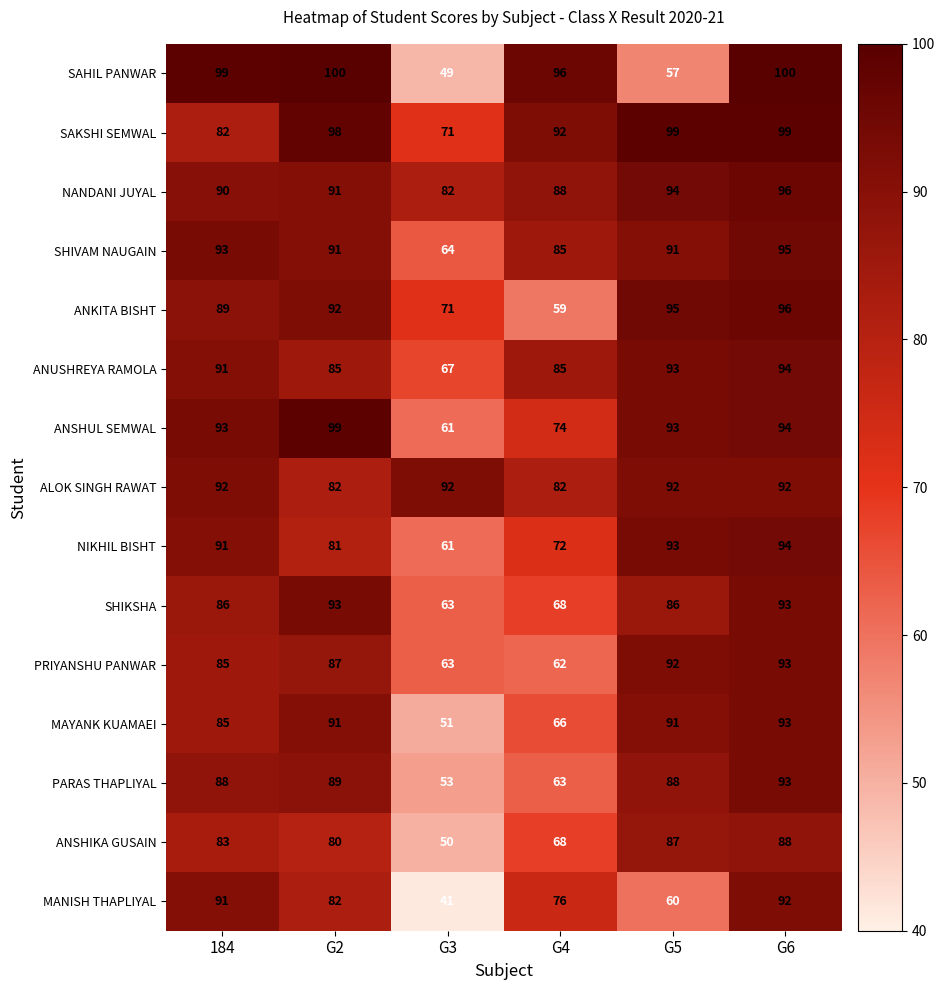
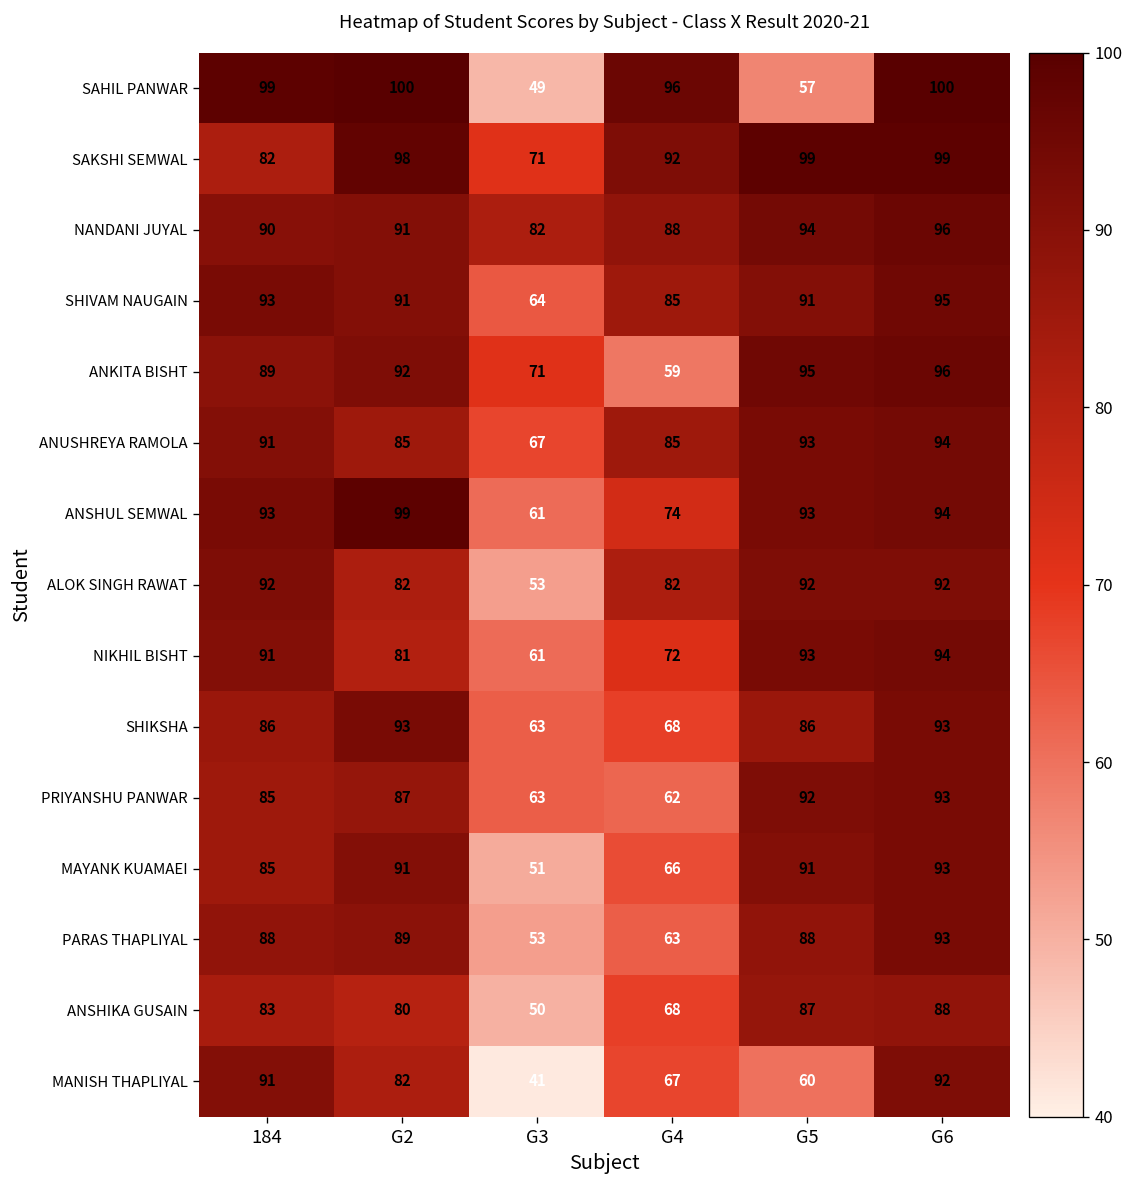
  {
    "SAHIL PANWAR": {
      "184": 99,
      "G2": 100,
      "G3": 49,
      "G4": 96,
      "G5": 57,
      "G6": 100
    },
    "SAKSHI SEMWAL": {
      "184": 82,
      "G2": 98,
      "G3": 71,
      "G4": 92,
      "G5": 99,
      "G6": 99
    },
    "NANDANI JUYAL": {
      "184": 90,
      "G2": 91,
      "G3": 82,
      "G4": 88,
      "G5": 94,
      "G6": 96
    },
    "SHIVAM NAUGAIN": {
      "184": 93,
      "G2": 91,
      "G3": 64,
      "G4": 85,
      "G5": 91,
      "G6": 95
    },
    "ANKITA BISHT": {
      "184": 89,
      "G2": 92,
      "G3": 71,
      "G4": 59,
      "G5": 95,
      "G6": 96
    },
    "ANUSHREYA RAMOLA": {
      "184": 91,
      "G2": 85,
      "G3": 67,
      "G4": 85,
      "G5": 93,
      "G6": 94
    },
    "ANSHUL SEMWAL": {
      "184": 93,
      "G2": 99,
      "G3": 61,
      "G4": 74,
      "G5": 93,
      "G6": 94
    },
    "ALOK SINGH RAWAT": {
      "184": 92,
      "G2": 82,
-     "G3": 92,
+     "G3": 53,
      "G4": 82,
      "G5": 92,
      "G6": 92
    },
    "NIKHIL BISHT": {
      "184": 91,
      "G2": 81,
      "G3": 61,
      "G4": 72,
      "G5": 93,
      "G6": 94
    },
    "SHIKSHA": {
      "184": 86,
      "G2": 93,
      "G3": 63,
      "G4": 68,
      "G5": 86,
      "G6": 93
    },
    "PRIYANSHU PANWAR": {
      "184": 85,
      "G2": 87,
      "G3": 63,
      "G4": 62,
      "G5": 92,
      "G6": 93
    },
    "MAYANK KUAMAEI": {
      "184": 85,
      "G2": 91,
      "G3": 51,
      "G4": 66,
      "G5": 91,
      "G6": 93
    },
    "PARAS THAPLIYAL": {
      "184": 88,
      "G2": 89,
      "G3": 53,
      "G4": 63,
      "G5": 88,
      "G6": 93
    },
    "ANSHIKA GUSAIN": {
      "184": 83,
      "G2": 80,
      "G3": 50,
      "G4": 68,
      "G5": 87,
      "G6": 88
    },
    "MANISH THAPLIYAL": {
      "184": 91,
      "G2": 82,
-     "G4": 76,
+     "G4": 67,
      "G5": 60,
      "G6": 92
    }
  }
